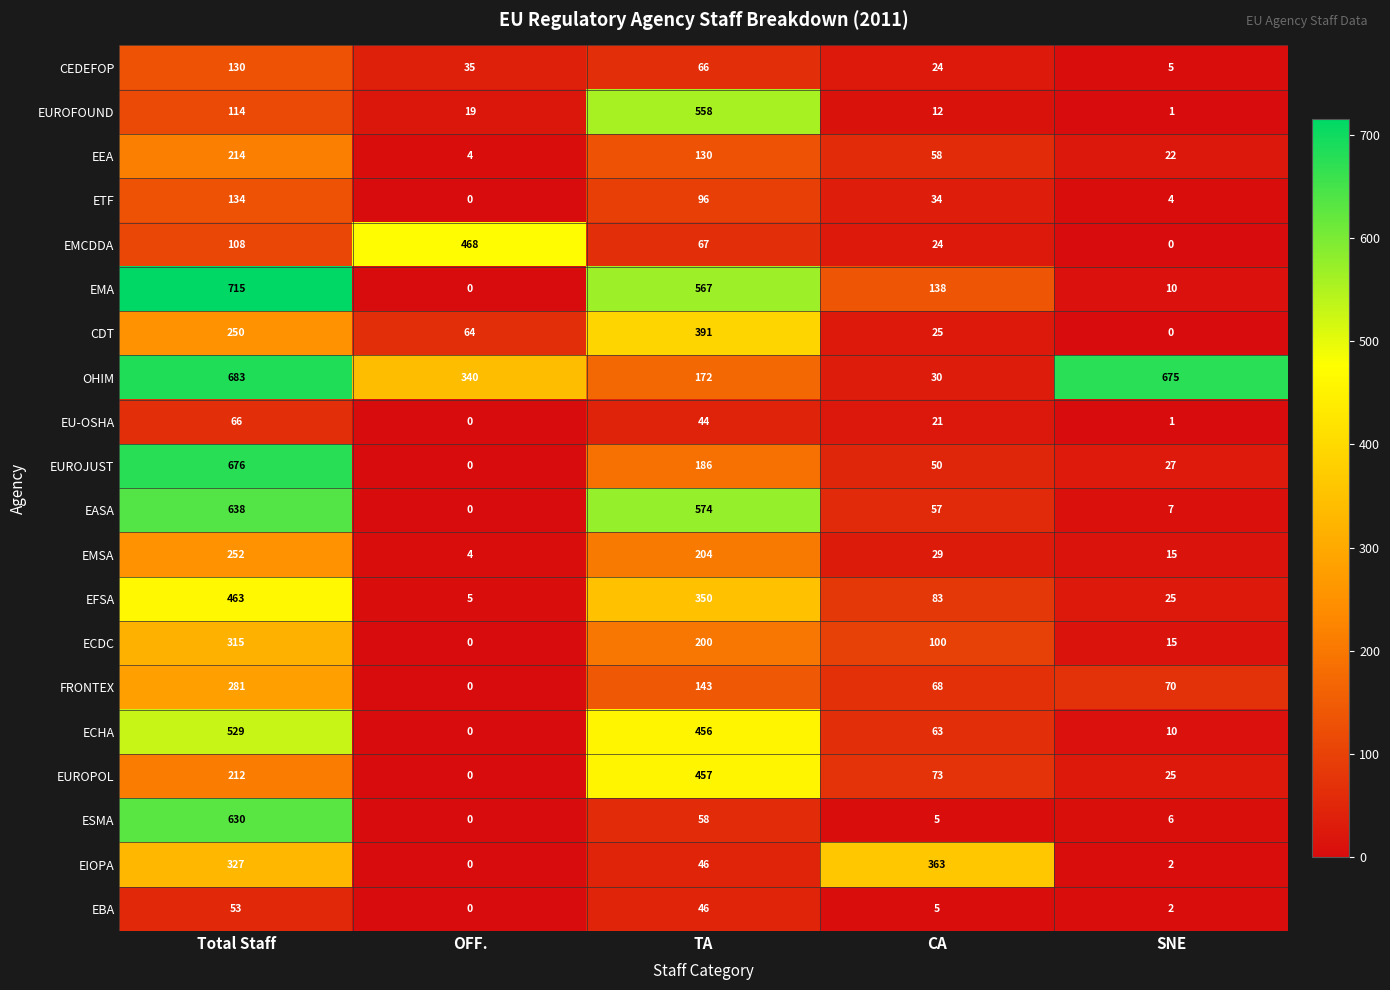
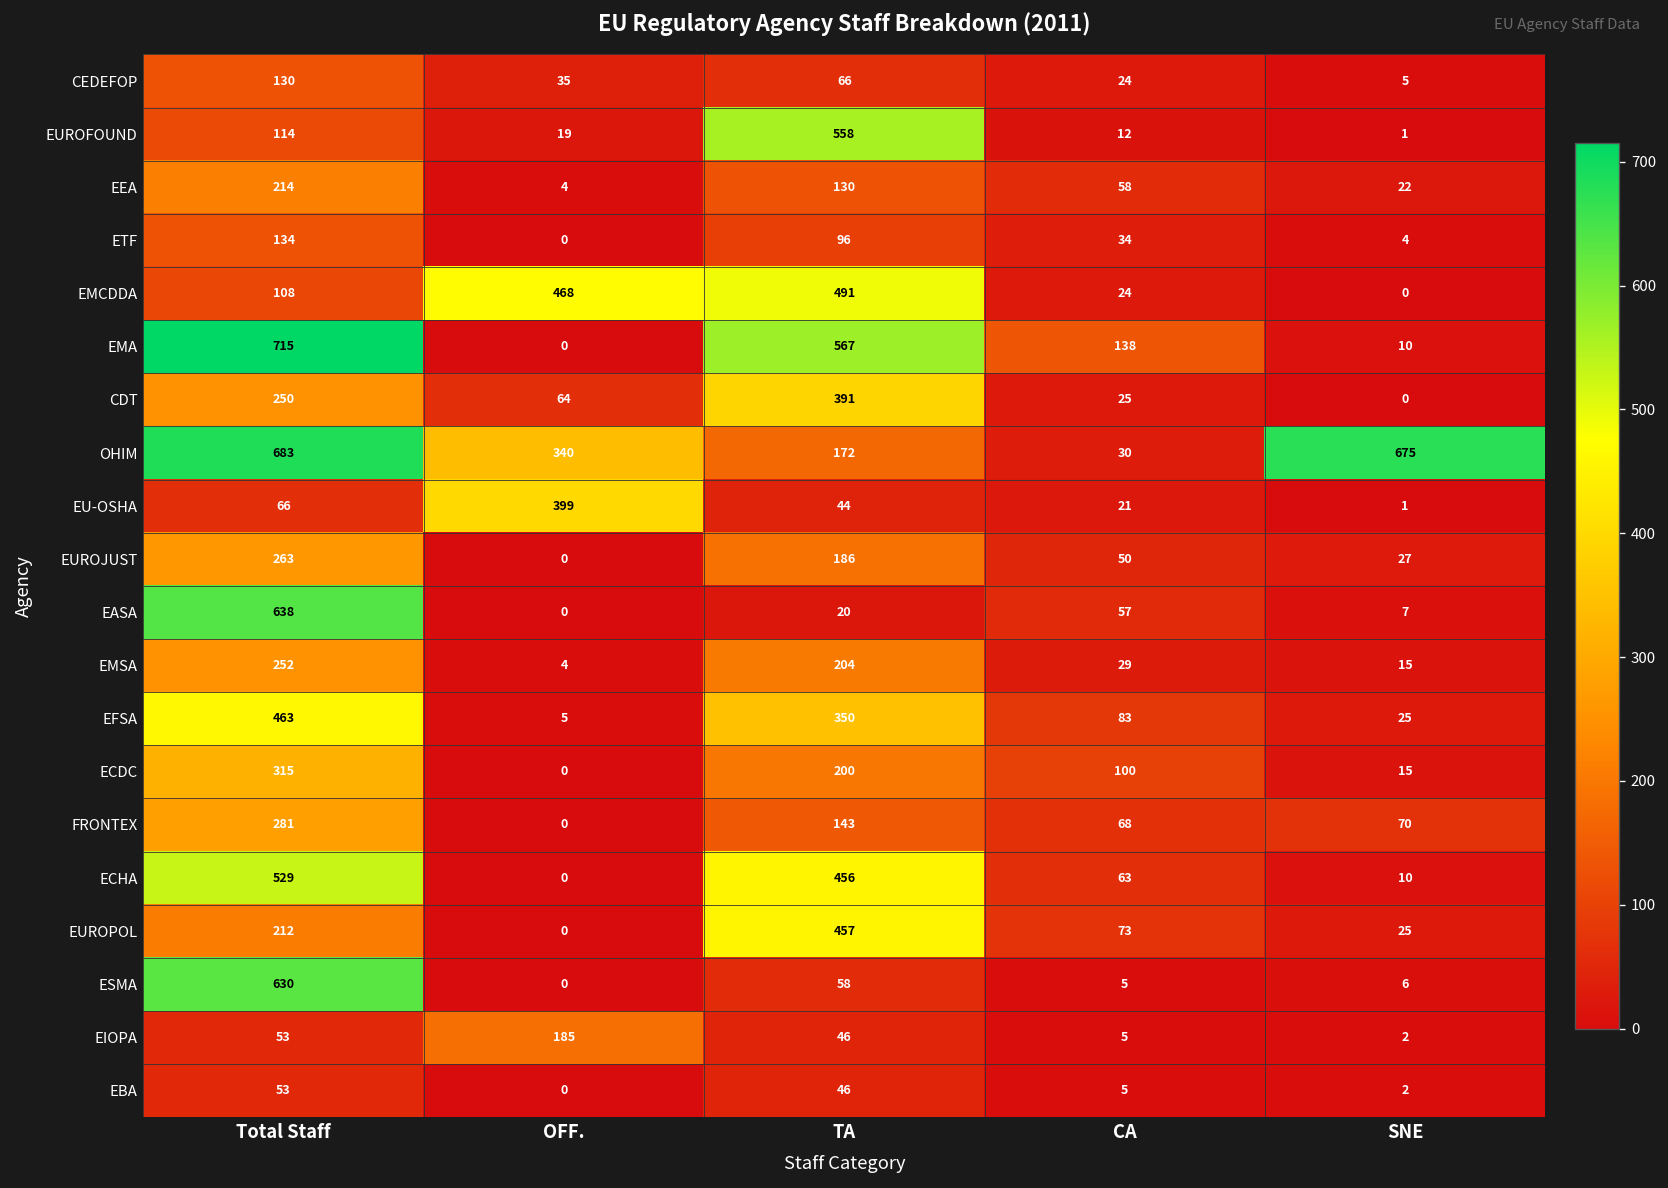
  {
    "CEDEFOP": {
      "Total Staff": 130,
      "OFF.": 35,
      "TA": 66,
      "CA": 24,
      "SNE": 5
    },
    "EUROFOUND": {
      "Total Staff": 114,
      "OFF.": 19,
      "TA": 558,
      "CA": 12,
      "SNE": 1
    },
    "EEA": {
      "Total Staff": 214,
      "OFF.": 4,
      "TA": 130,
      "CA": 58,
      "SNE": 22
    },
    "ETF": {
      "Total Staff": 134,
      "OFF.": 0,
      "TA": 96,
      "CA": 34,
      "SNE": 4
    },
    "EMCDDA": {
      "Total Staff": 108,
      "OFF.": 468,
-     "TA": 67,
+     "TA": 491,
      "CA": 24,
      "SNE": 0
    },
    "EMA": {
      "Total Staff": 715,
      "OFF.": 0,
      "TA": 567,
      "CA": 138,
      "SNE": 10
    },
    "CDT": {
      "Total Staff": 250,
      "OFF.": 64,
      "TA": 391,
      "CA": 25,
      "SNE": 0
    },
    "OHIM": {
      "Total Staff": 683,
      "OFF.": 340,
      "TA": 172,
      "CA": 30,
      "SNE": 675
    },
    "EU-OSHA": {
      "Total Staff": 66,
-     "OFF.": 0,
+     "OFF.": 399,
      "TA": 44,
      "CA": 21,
      "SNE": 1
    },
    "EUROJUST": {
-     "Total Staff": 676,
+     "Total Staff": 263,
      "OFF.": 0,
      "TA": 186,
      "CA": 50,
      "SNE": 27
    },
    "EASA": {
      "Total Staff": 638,
      "OFF.": 0,
-     "TA": 574,
+     "TA": 20,
      "CA": 57,
      "SNE": 7
    },
    "EMSA": {
      "Total Staff": 252,
      "OFF.": 4,
      "TA": 204,
      "CA": 29,
      "SNE": 15
    },
    "EFSA": {
      "Total Staff": 463,
      "OFF.": 5,
      "TA": 350,
      "CA": 83,
      "SNE": 25
    },
    "ECDC": {
      "Total Staff": 315,
      "OFF.": 0,
      "TA": 200,
      "CA": 100,
      "SNE": 15
    },
    "FRONTEX": {
      "Total Staff": 281,
      "OFF.": 0,
      "TA": 143,
      "CA": 68,
      "SNE": 70
    },
    "ECHA": {
      "Total Staff": 529,
      "OFF.": 0,
      "TA": 456,
      "CA": 63,
      "SNE": 10
    },
    "EUROPOL": {
      "Total Staff": 212,
      "OFF.": 0,
      "TA": 457,
      "CA": 73,
      "SNE": 25
    },
    "ESMA": {
      "Total Staff": 630,
      "OFF.": 0,
      "TA": 58,
      "CA": 5,
      "SNE": 6
    },
    "EIOPA": {
-     "Total Staff": 327,
-     "OFF.": 0,
+     "Total Staff": 53,
+     "OFF.": 185,
      "TA": 46,
-     "CA": 363,
+     "CA": 5,
      "SNE": 2
    },
    "EBA": {
      "Total Staff": 53,
      "OFF.": 0,
      "TA": 46,
      "CA": 5,
      "SNE": 2
    }
  }
